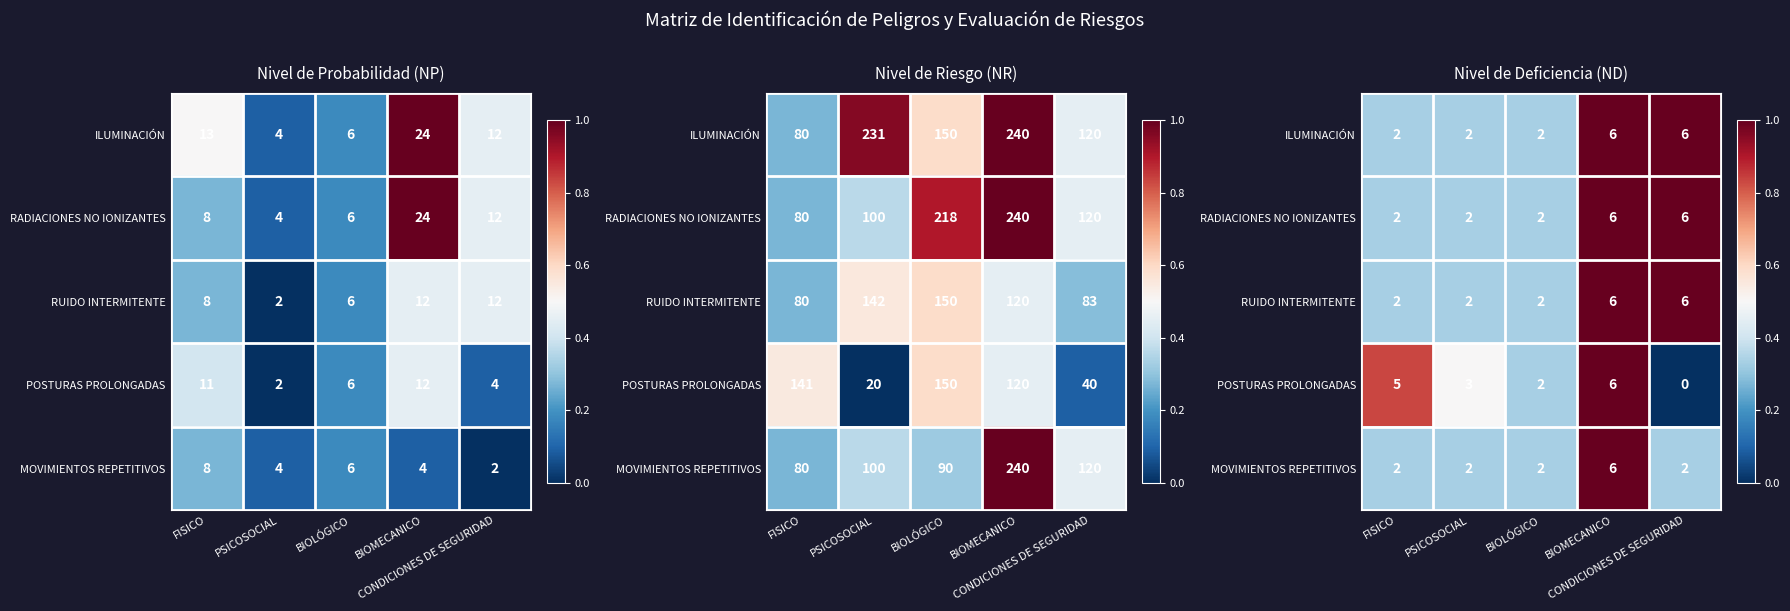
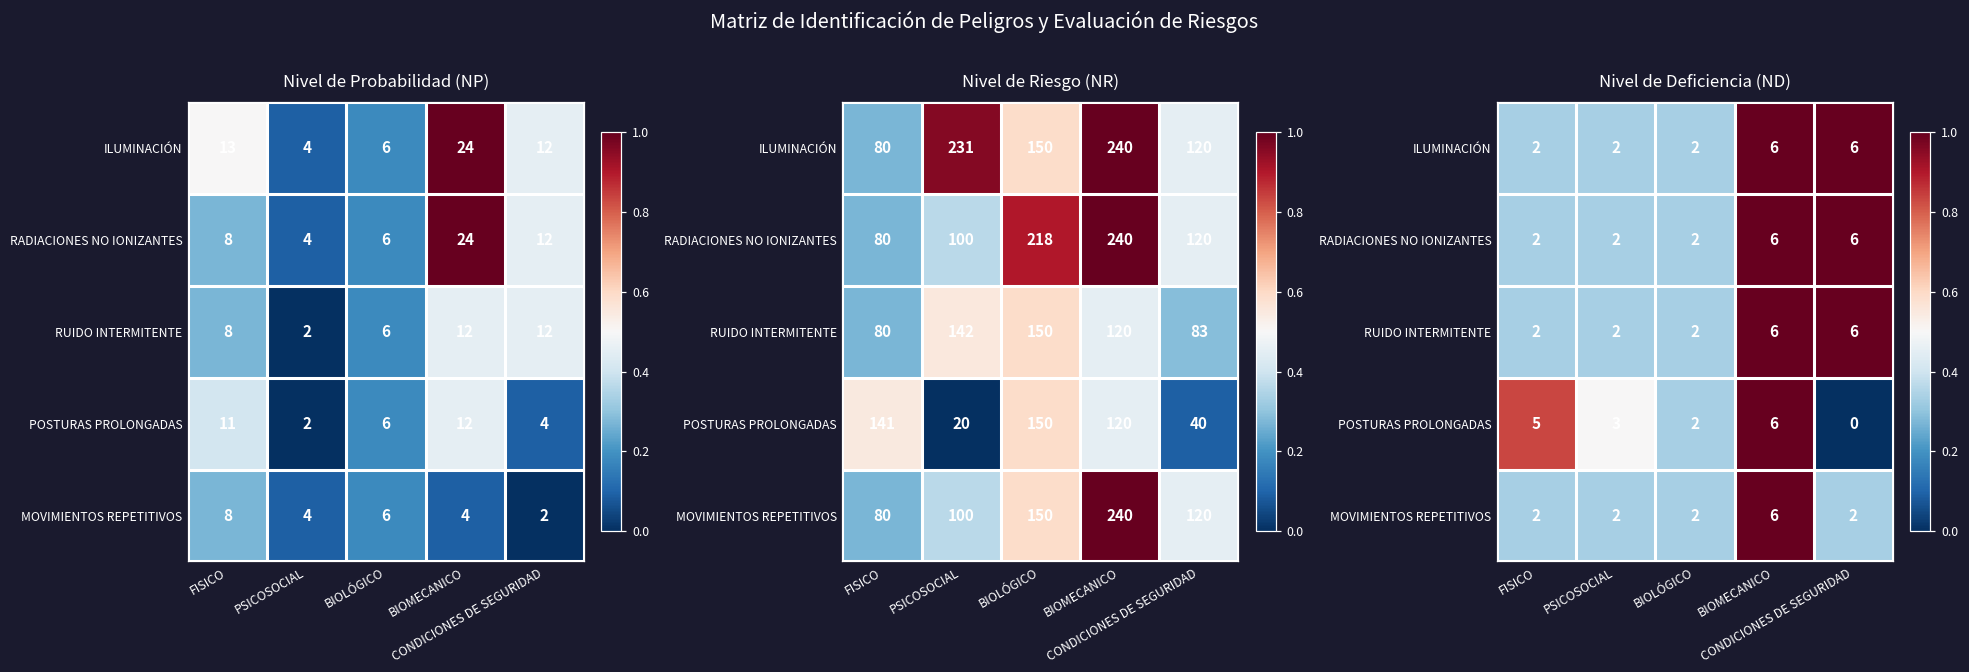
  {
    "Nivel de Probabilidad (NP)": {
      "ILUMINACIÓN": {
        "PSICOSOCIAL": 4,
        "BIOLÓGICO": 6,
        "BIOMECANICO": 24
      },
      "RADIACIONES NO IONIZANTES": {
        "FISICO": 8,
        "PSICOSOCIAL": 4,
        "BIOLÓGICO": 6,
        "BIOMECANICO": 24
      },
      "RUIDO INTERMITENTE": {
        "FISICO": 8,
        "PSICOSOCIAL": 2,
        "BIOLÓGICO": 6
      },
      "POSTURAS PROLONGADAS": {
        "PSICOSOCIAL": 2,
        "BIOLÓGICO": 6,
        "CONDICIONES DE SEGURIDAD": 4
      },
      "MOVIMIENTOS REPETITIVOS": {
        "FISICO": 8,
        "PSICOSOCIAL": 4,
        "BIOLÓGICO": 6,
        "BIOMECANICO": 4,
        "CONDICIONES DE SEGURIDAD": 2
      }
    },
    "Nivel de Riesgo (NR)": {
      "ILUMINACIÓN": {
        "FISICO": 80,
        "PSICOSOCIAL": 231,
        "BIOLÓGICO": 150,
        "BIOMECANICO": 240
      },
      "RADIACIONES NO IONIZANTES": {
        "FISICO": 80,
        "PSICOSOCIAL": 100,
        "BIOLÓGICO": 218,
        "BIOMECANICO": 240
      },
      "RUIDO INTERMITENTE": {
        "FISICO": 80,
        "BIOLÓGICO": 150,
        "CONDICIONES DE SEGURIDAD": 83
      },
      "POSTURAS PROLONGADAS": {
        "PSICOSOCIAL": 20,
        "BIOLÓGICO": 150,
        "CONDICIONES DE SEGURIDAD": 40
      },
      "MOVIMIENTOS REPETITIVOS": {
        "FISICO": 80,
        "PSICOSOCIAL": 100,
-       "BIOLÓGICO": 90,
+       "BIOLÓGICO": 150,
        "BIOMECANICO": 240
      }
    },
    "Nivel de Deficiencia (ND)": {
      "ILUMINACIÓN": {
        "FISICO": 2,
        "PSICOSOCIAL": 2,
        "BIOLÓGICO": 2,
        "BIOMECANICO": 6,
        "CONDICIONES DE SEGURIDAD": 6
      },
      "RADIACIONES NO IONIZANTES": {
        "FISICO": 2,
        "PSICOSOCIAL": 2,
        "BIOLÓGICO": 2,
        "BIOMECANICO": 6,
        "CONDICIONES DE SEGURIDAD": 6
      },
      "RUIDO INTERMITENTE": {
        "FISICO": 2,
        "PSICOSOCIAL": 2,
        "BIOLÓGICO": 2,
        "BIOMECANICO": 6,
        "CONDICIONES DE SEGURIDAD": 6
      },
      "POSTURAS PROLONGADAS": {
        "FISICO": 5,
        "BIOLÓGICO": 2,
        "BIOMECANICO": 6,
        "CONDICIONES DE SEGURIDAD": 0
      },
      "MOVIMIENTOS REPETITIVOS": {
        "FISICO": 2,
        "PSICOSOCIAL": 2,
        "BIOLÓGICO": 2,
        "BIOMECANICO": 6,
        "CONDICIONES DE SEGURIDAD": 2
      }
    }
  }
